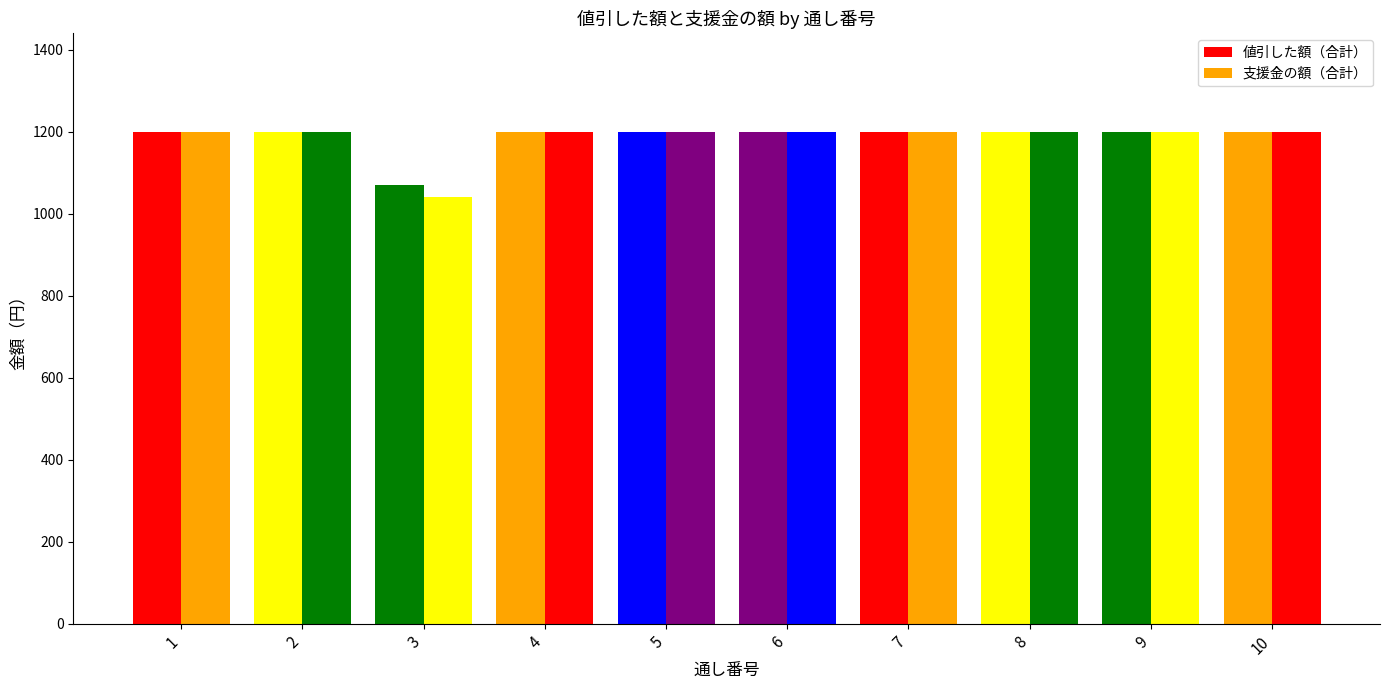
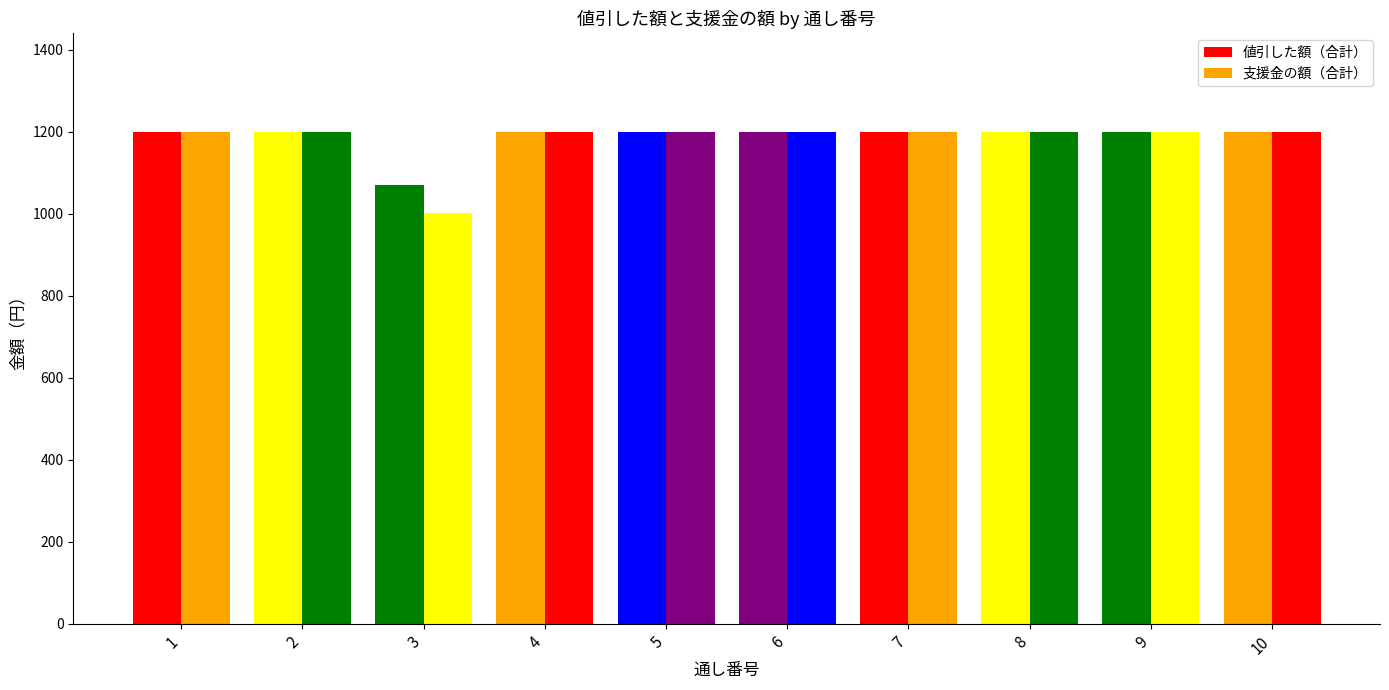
  {
    "値引した額（合計）": {
      "1": 1200,
      "2": 1200,
      "3": 1070,
      "4": 1200,
      "5": 1200,
      "6": 1200,
      "7": 1200,
      "8": 1200,
      "9": 1200,
      "10": 1200
    },
    "支援金の額（合計）": {
      "1": 1200,
      "2": 1200,
-     "3": 1040,
+     "3": 1000,
      "4": 1200,
      "5": 1200,
      "6": 1200,
      "7": 1200,
      "8": 1200,
      "9": 1200,
      "10": 1200
    }
  }
